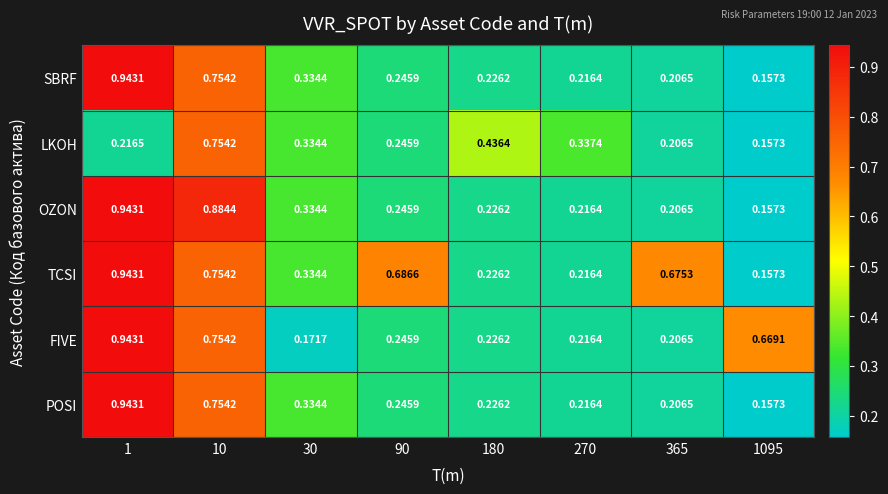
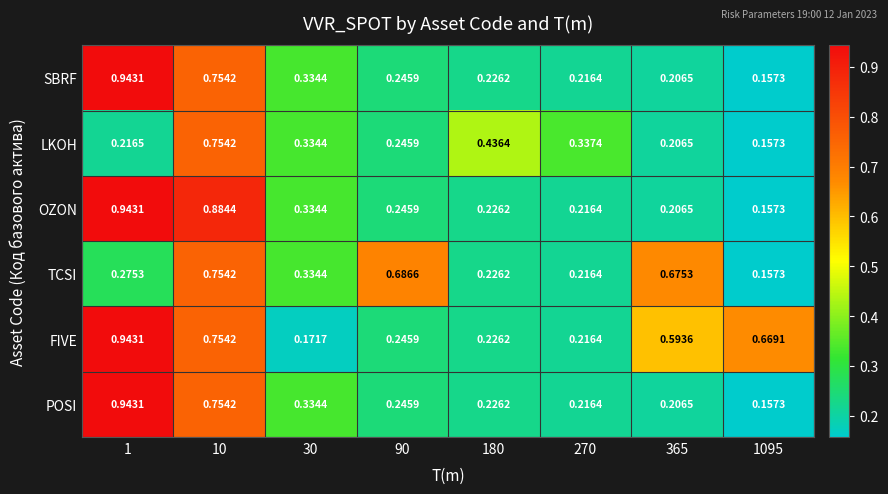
  {
    "SBRF": {
      "1": 0.9431,
      "10": 0.7542,
      "30": 0.3344,
      "90": 0.2459,
      "180": 0.2262,
      "270": 0.2164,
      "365": 0.2065,
      "1095": 0.1573
    },
    "LKOH": {
      "1": 0.2165,
      "10": 0.7542,
      "30": 0.3344,
      "90": 0.2459,
      "180": 0.4364,
      "270": 0.3374,
      "365": 0.2065,
      "1095": 0.1573
    },
    "OZON": {
      "1": 0.9431,
      "10": 0.8844,
      "30": 0.3344,
      "90": 0.2459,
      "180": 0.2262,
      "270": 0.2164,
      "365": 0.2065,
      "1095": 0.1573
    },
    "TCSI": {
-     "1": 0.9431,
+     "1": 0.2753,
      "10": 0.7542,
      "30": 0.3344,
      "90": 0.6866,
      "180": 0.2262,
      "270": 0.2164,
      "365": 0.6753,
      "1095": 0.1573
    },
    "FIVE": {
      "1": 0.9431,
      "10": 0.7542,
      "30": 0.1717,
      "90": 0.2459,
      "180": 0.2262,
      "270": 0.2164,
-     "365": 0.2065,
+     "365": 0.5936,
      "1095": 0.6691
    },
    "POSI": {
      "1": 0.9431,
      "10": 0.7542,
      "30": 0.3344,
      "90": 0.2459,
      "180": 0.2262,
      "270": 0.2164,
      "365": 0.2065,
      "1095": 0.1573
    }
  }
